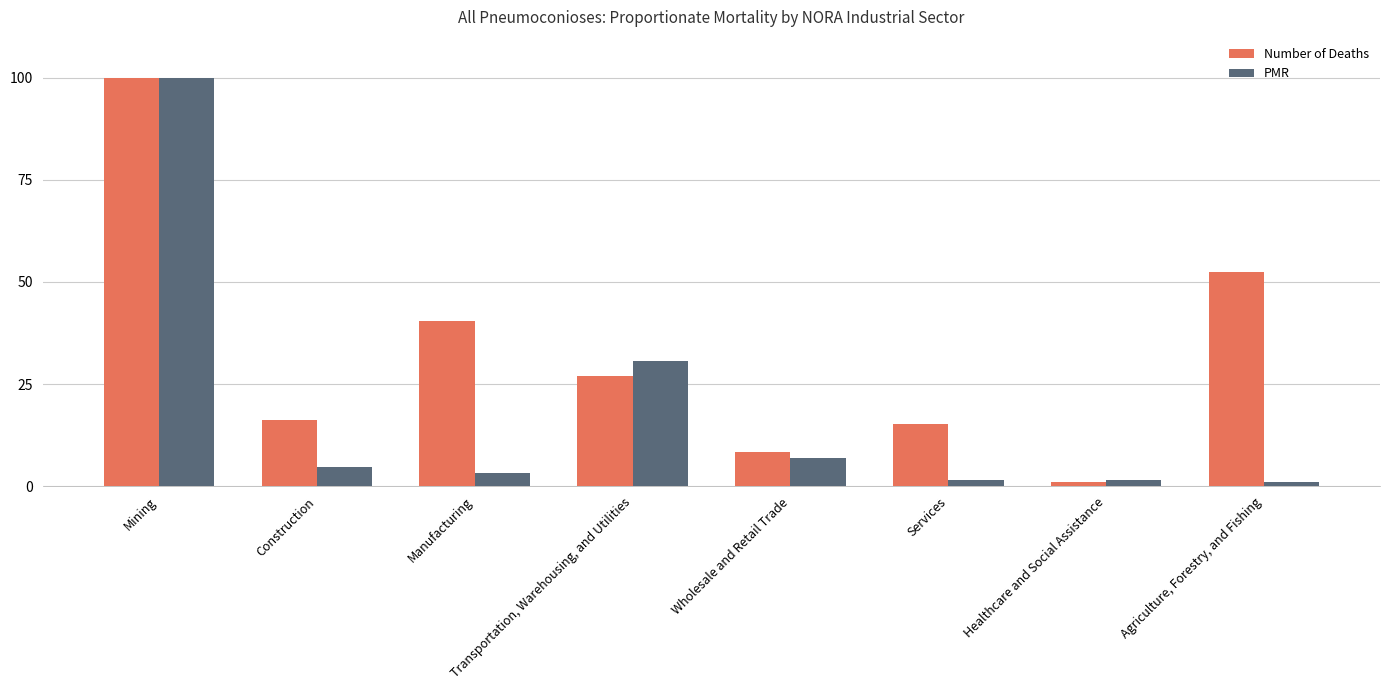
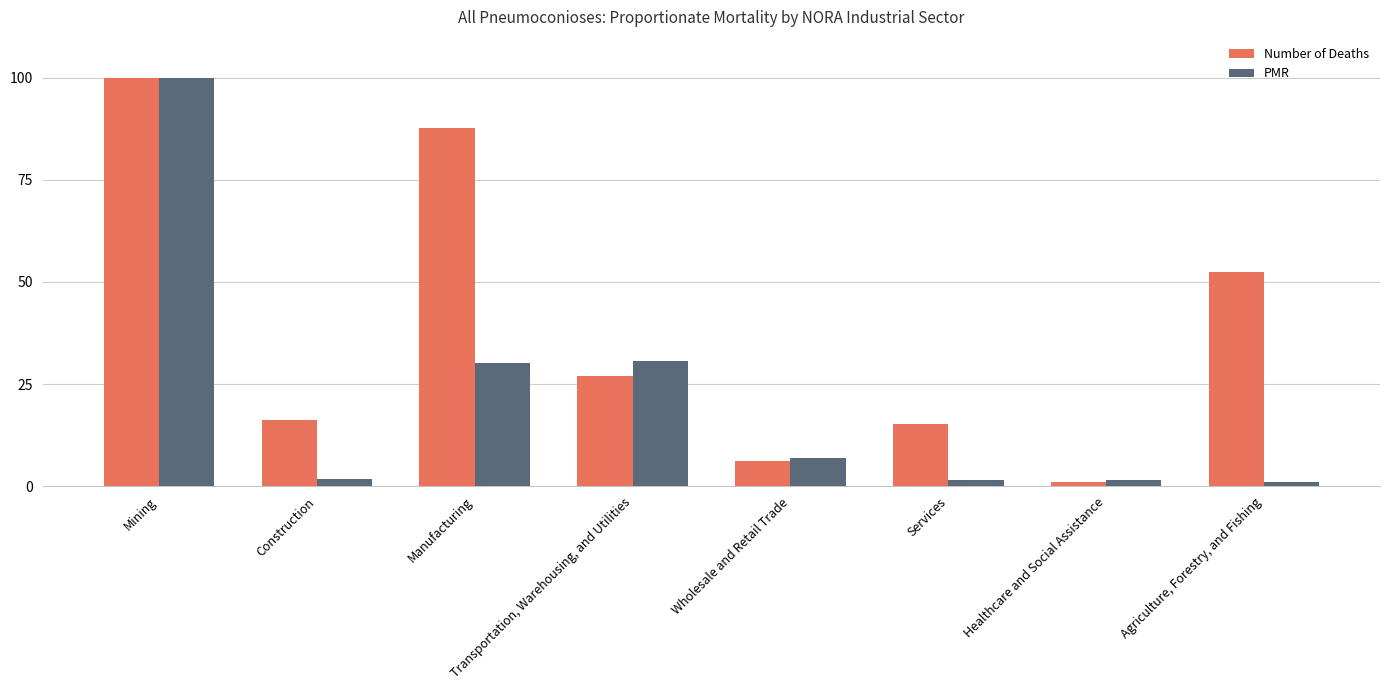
  {
    "Number of Deaths": {
      "Mining": 100,
      "Construction": 16,
-     "Manufacturing": 41,
+     "Manufacturing": 88,
      "Transportation, Warehousing, and Utilities": 27,
-     "Wholesale and Retail Trade": 8,
+     "Wholesale and Retail Trade": 6,
      "Services": 15,
      "Healthcare and Social Assistance": 1,
      "Agriculture, Forestry, and Fishing": 53
    },
    "PMR": {
      "Mining": 100,
-     "Construction": 5,
-     "Manufacturing": 3,
+     "Construction": 2,
+     "Manufacturing": 30,
      "Transportation, Warehousing, and Utilities": 31,
      "Wholesale and Retail Trade": 7,
      "Services": 1,
      "Healthcare and Social Assistance": 1,
      "Agriculture, Forestry, and Fishing": 1
    }
  }
